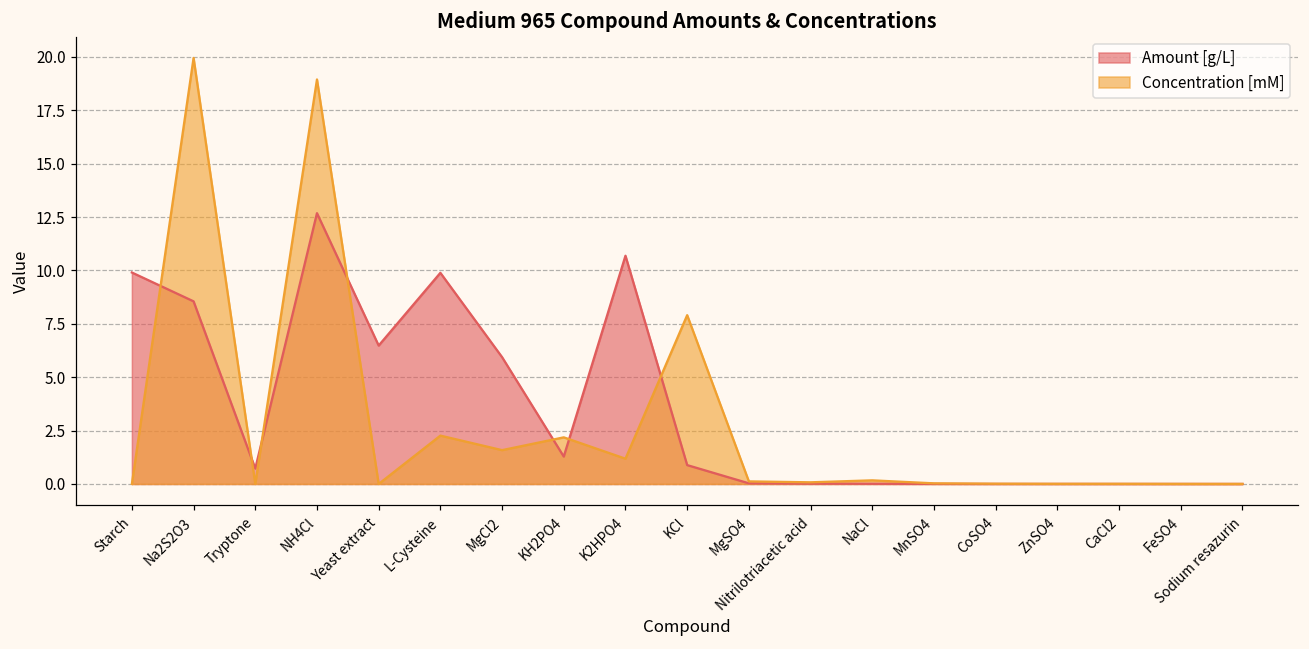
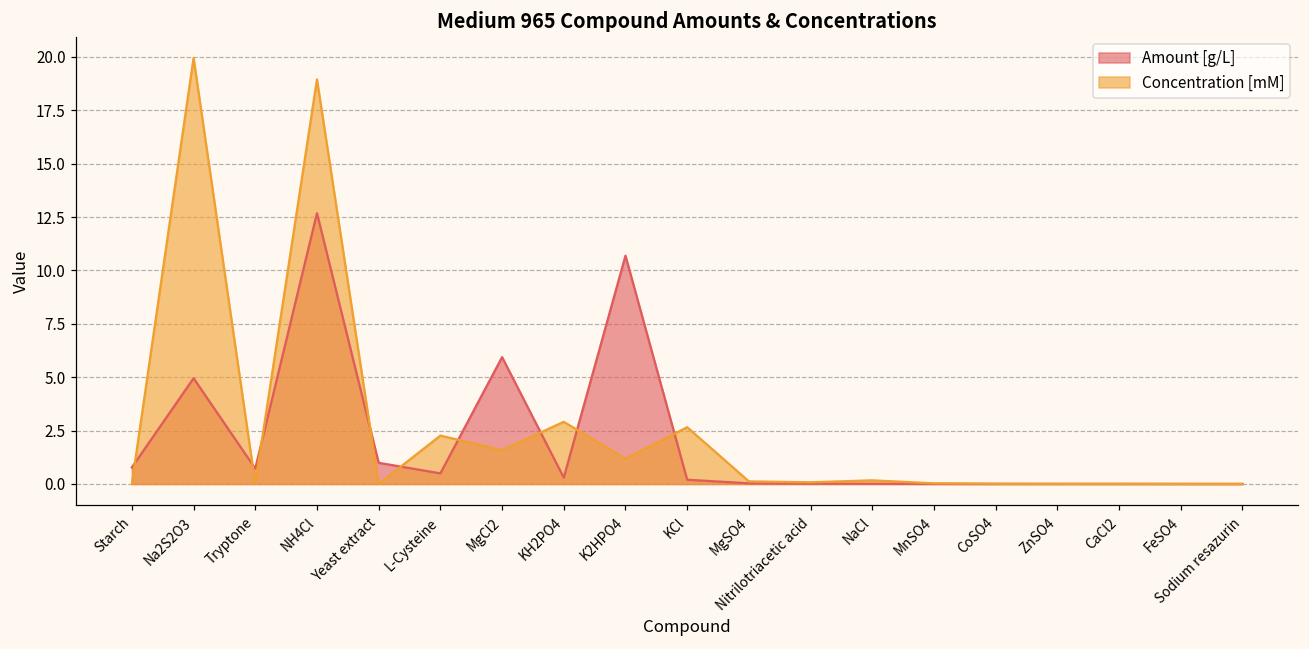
  {
    "Amount [g/L]": {
-     "Starch": 9.9,
-     "Na2S2O3": 8.6,
+     "Starch": 0.8,
+     "Na2S2O3": 5.0,
      "Tryptone": 0.7,
      "NH4Cl": 12.7,
-     "Yeast extract": 6.5,
-     "L-Cysteine": 9.9,
+     "Yeast extract": 1.0,
+     "L-Cysteine": 0.5,
      "MgCl2": 5.9,
-     "KH2PO4": 1.3,
+     "KH2PO4": 0.3,
      "K2HPO4": 10.7,
-     "KCl": 0.9,
+     "KCl": 0.2,
      "NaCl": 0.0
    },
    "Concentration [mM]": {
      "Starch": 0.0,
      "Na2S2O3": 19.9,
      "Tryptone": 0.0,
      "NH4Cl": 18.9,
      "Yeast extract": 0.0,
      "L-Cysteine": 2.3,
      "MgCl2": 1.6,
-     "KH2PO4": 2.2,
+     "KH2PO4": 2.9,
      "K2HPO4": 1.2,
-     "KCl": 7.9,
+     "KCl": 2.7,
      "NaCl": 0.2
    }
  }
